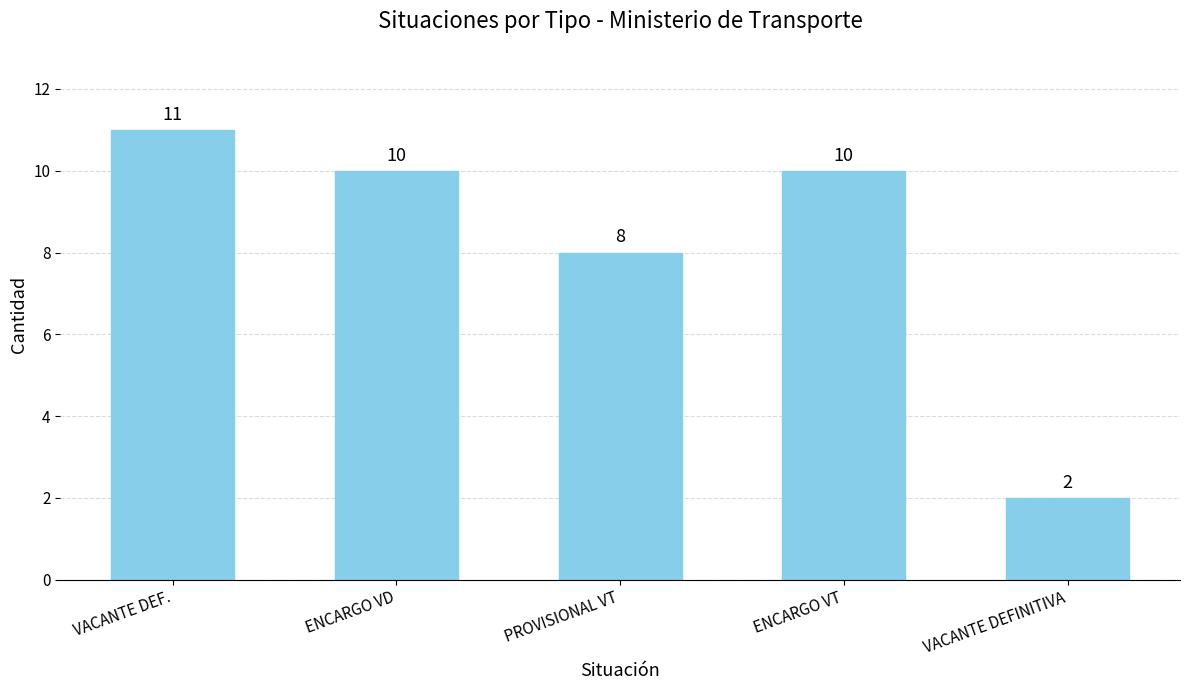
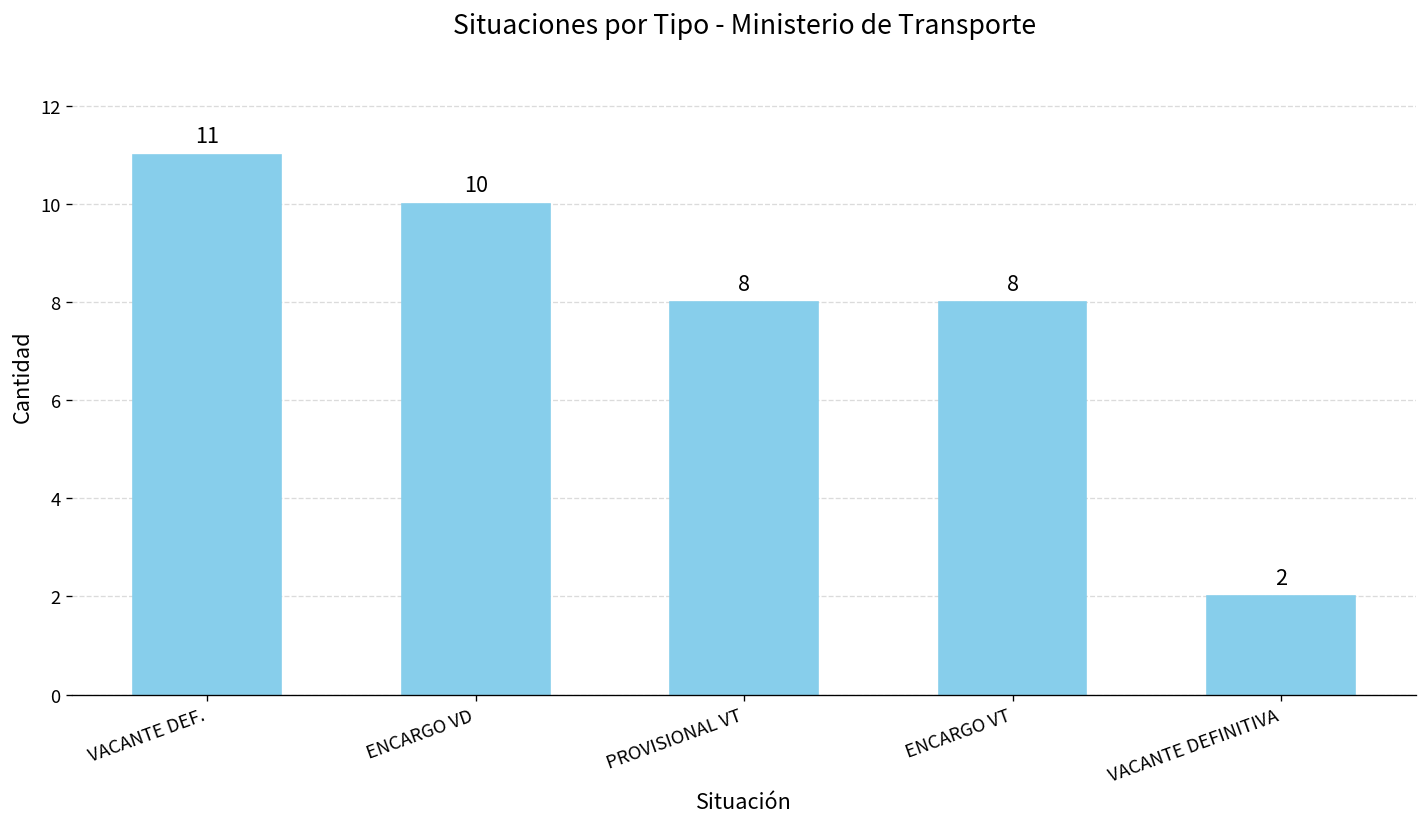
  {
    "VACANTE DEF.": 11,
    "ENCARGO VD": 10,
    "PROVISIONAL VT": 8,
-   "ENCARGO VT": 10,
+   "ENCARGO VT": 8,
    "VACANTE DEFINITIVA": 2
  }
